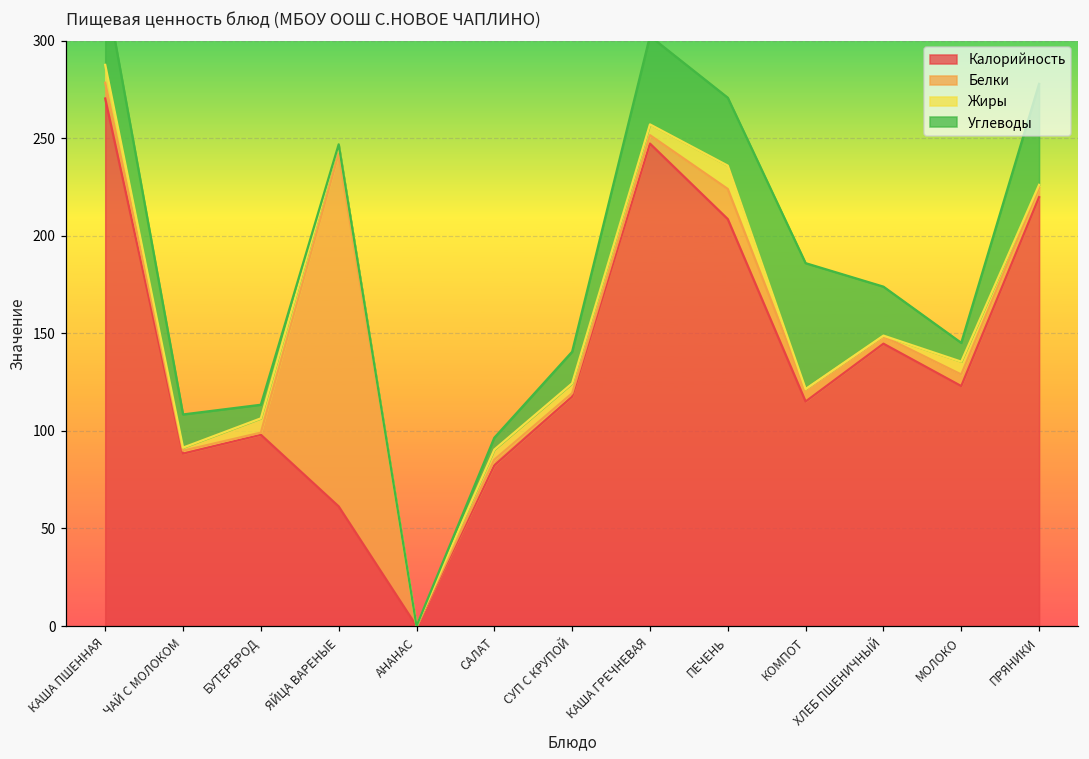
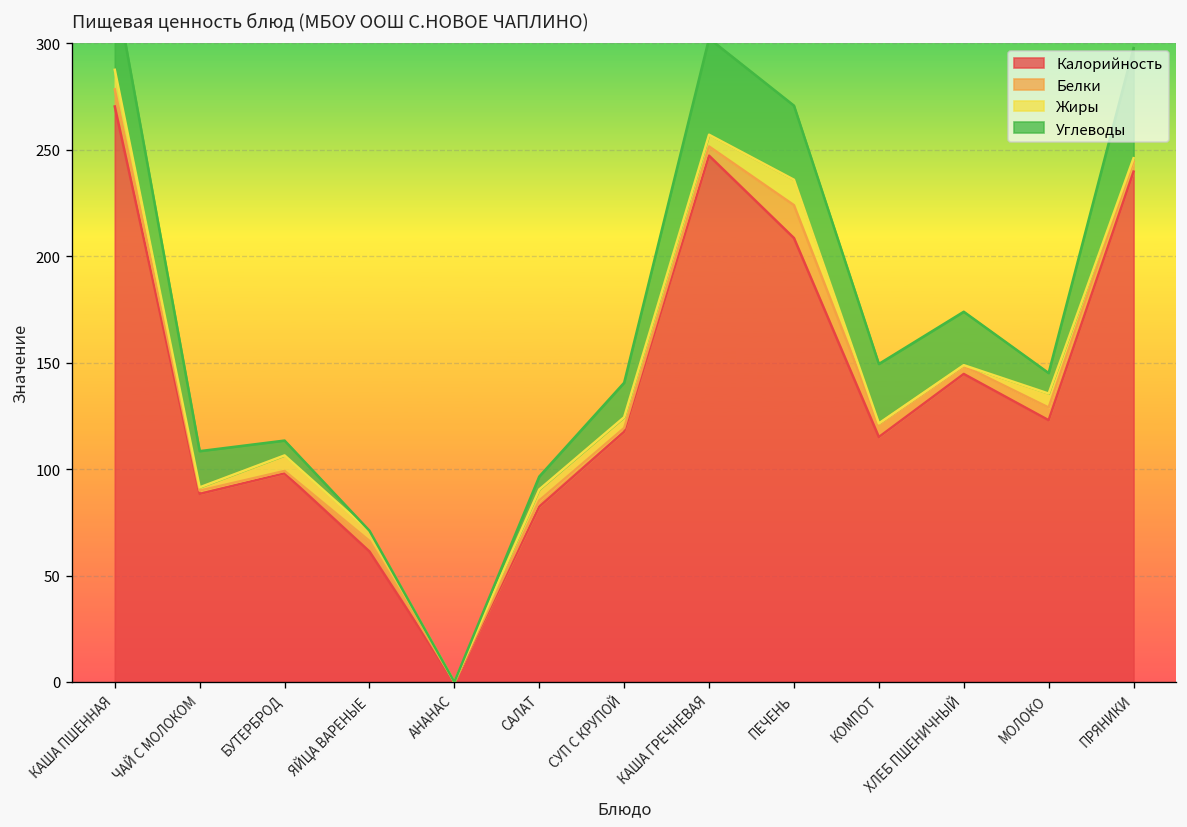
  {
    "Калорийность": {
      "КАША ПШЕННАЯ": 270,
      "ЧАЙ С МОЛОКОМ": 88,
      "ЯЙЦА ВАРЕНЫЕ": 61,
      "САЛАТ": 82,
      "СУП С КРУПОЙ": 118,
      "КАША ГРЕЧНЕВАЯ": 247,
      "ПЕЧЕНЬ": 209,
      "КОМПОТ": 115,
      "ХЛЕБ ПШЕНИЧНЫЙ": 145,
      "МОЛОКО": 123,
-     "ПРЯНИКИ": 220
+     "ПРЯНИКИ": 240
    },
    "Белки": {
      "КАША ПШЕННАЯ": 8,
      "ЧАЙ С МОЛОКОМ": 2,
-     "ЯЙЦА ВАРЕНЫЕ": 181,
+     "ЯЙЦА ВАРЕНЫЕ": 5,
      "САЛАТ": 3,
      "СУП С КРУПОЙ": 2,
      "КАША ГРЕЧНЕВАЯ": 4,
      "ПЕЧЕНЬ": 15,
      "МОЛОКО": 6,
      "ПРЯНИКИ": 5
    },
    "Жиры": {
      "КАША ПШЕННАЯ": 9,
      "ЧАЙ С МОЛОКОМ": 2,
      "БУТЕРБРОД": 7,
      "САЛАТ": 5,
      "СУП С КРУПОЙ": 5,
      "КАША ГРЕЧНЕВАЯ": 6,
      "ПЕЧЕНЬ": 12,
      "МОЛОКО": 7,
      "ПРЯНИКИ": 2
    },
    "Углеводы": {
      "ЧАЙ С МОЛОКОМ": 17,
      "БУТЕРБРОД": 7,
      "САЛАТ": 6,
      "СУП С КРУПОЙ": 16,
      "ПЕЧЕНЬ": 35,
-     "КОМПОТ": 64,
+     "КОМПОТ": 28,
      "ХЛЕБ ПШЕНИЧНЫЙ": 25,
      "МОЛОКО": 10
    }
  }
